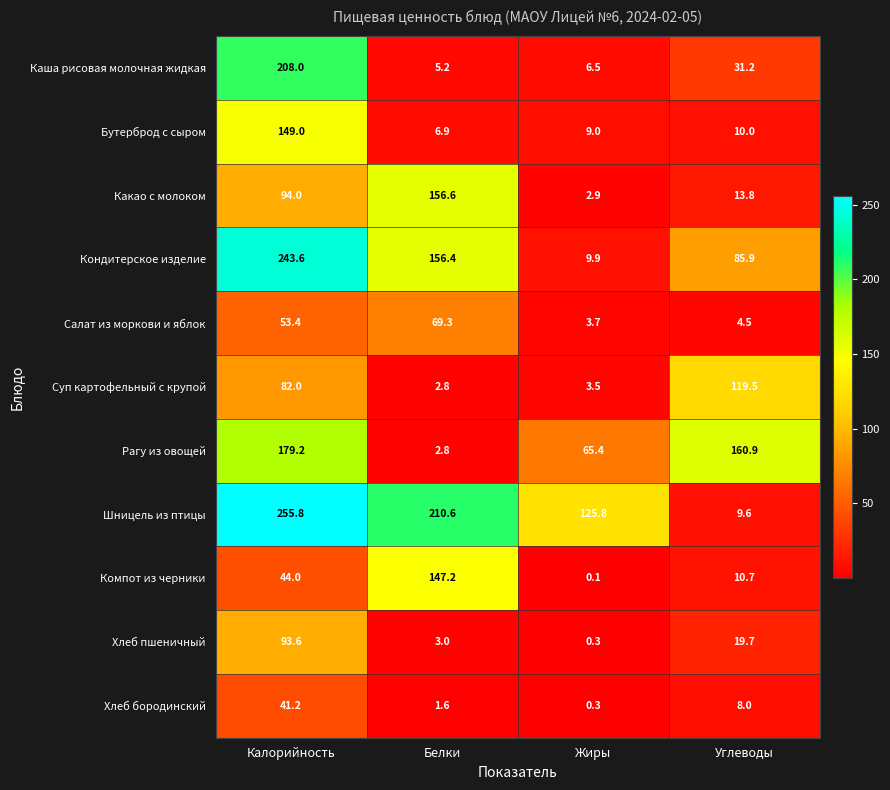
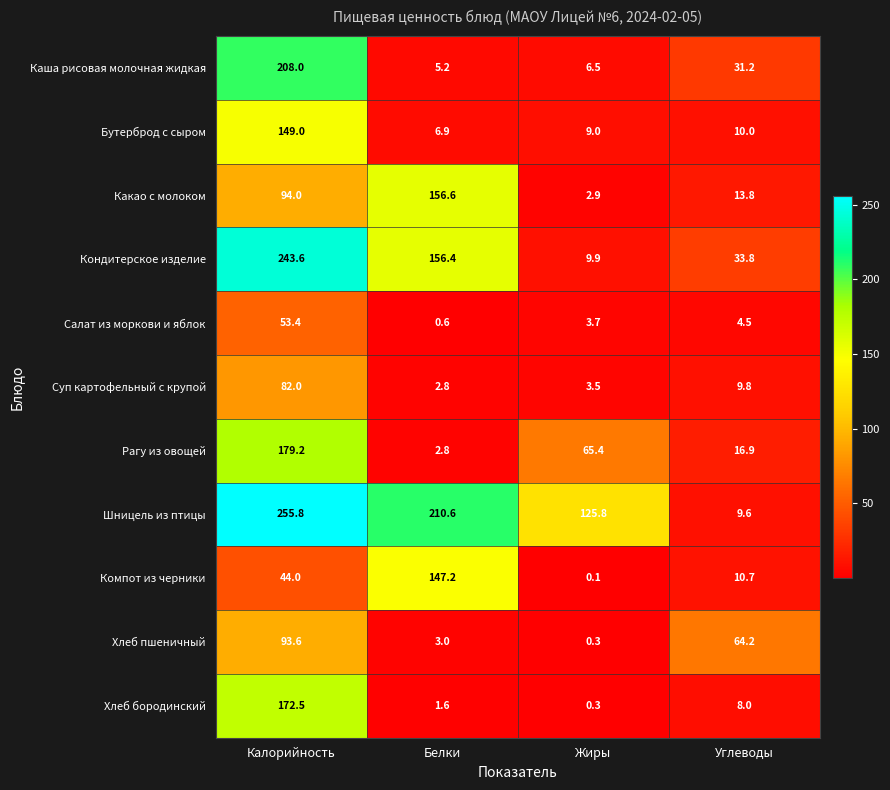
  {
    "Каша рисовая молочная жидкая": {
      "Калорийность": 208.0,
      "Белки": 5.2,
      "Жиры": 6.5,
      "Углеводы": 31.2
    },
    "Бутерброд с сыром": {
      "Калорийность": 149.0,
      "Белки": 6.9,
      "Жиры": 9.0,
      "Углеводы": 10.0
    },
    "Какао с молоком": {
      "Калорийность": 94.0,
      "Белки": 156.6,
      "Жиры": 2.9,
      "Углеводы": 13.8
    },
    "Кондитерское изделие": {
      "Калорийность": 243.6,
      "Белки": 156.4,
      "Жиры": 9.9,
-     "Углеводы": 85.9
+     "Углеводы": 33.8
    },
    "Салат из моркови и яблок": {
      "Калорийность": 53.4,
-     "Белки": 69.3,
+     "Белки": 0.6,
      "Жиры": 3.7,
      "Углеводы": 4.5
    },
    "Суп картофельный с крупой": {
      "Калорийность": 82.0,
      "Белки": 2.8,
      "Жиры": 3.5,
-     "Углеводы": 119.5
+     "Углеводы": 9.8
    },
    "Рагу из овощей": {
      "Калорийность": 179.2,
      "Белки": 2.8,
      "Жиры": 65.4,
-     "Углеводы": 160.9
+     "Углеводы": 16.9
    },
    "Шницель из птицы": {
      "Калорийность": 255.8,
      "Белки": 210.6,
      "Жиры": 125.8,
      "Углеводы": 9.6
    },
    "Компот из черники": {
      "Калорийность": 44.0,
      "Белки": 147.2,
      "Жиры": 0.1,
      "Углеводы": 10.7
    },
    "Хлеб пшеничный": {
      "Калорийность": 93.6,
      "Белки": 3.0,
      "Жиры": 0.3,
-     "Углеводы": 19.7
+     "Углеводы": 64.2
    },
    "Хлеб бородинский": {
-     "Калорийность": 41.2,
+     "Калорийность": 172.5,
      "Белки": 1.6,
      "Жиры": 0.3,
      "Углеводы": 8.0
    }
  }
